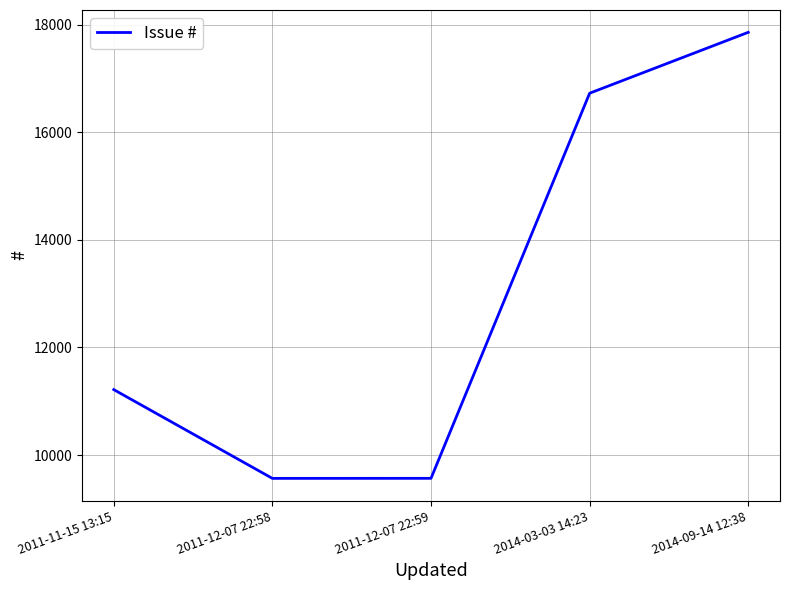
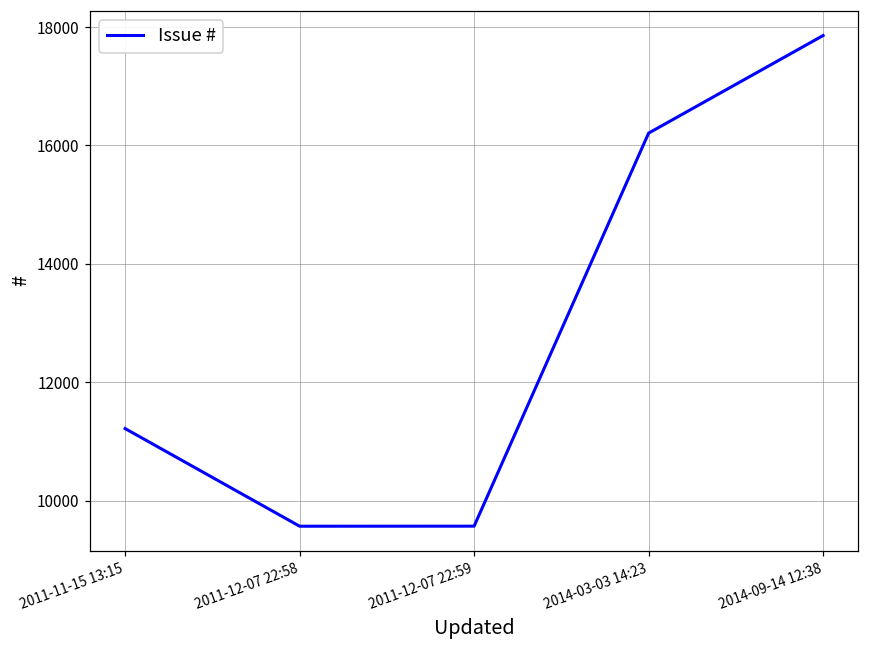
  {
    "2011-11-15 13:15": 11200,
    "2011-12-07 22:58": 9600,
    "2011-12-07 22:59": 9600,
-   "2014-03-03 14:23": 16700,
+   "2014-03-03 14:23": 16200,
    "2014-09-14 12:38": 17900
  }
